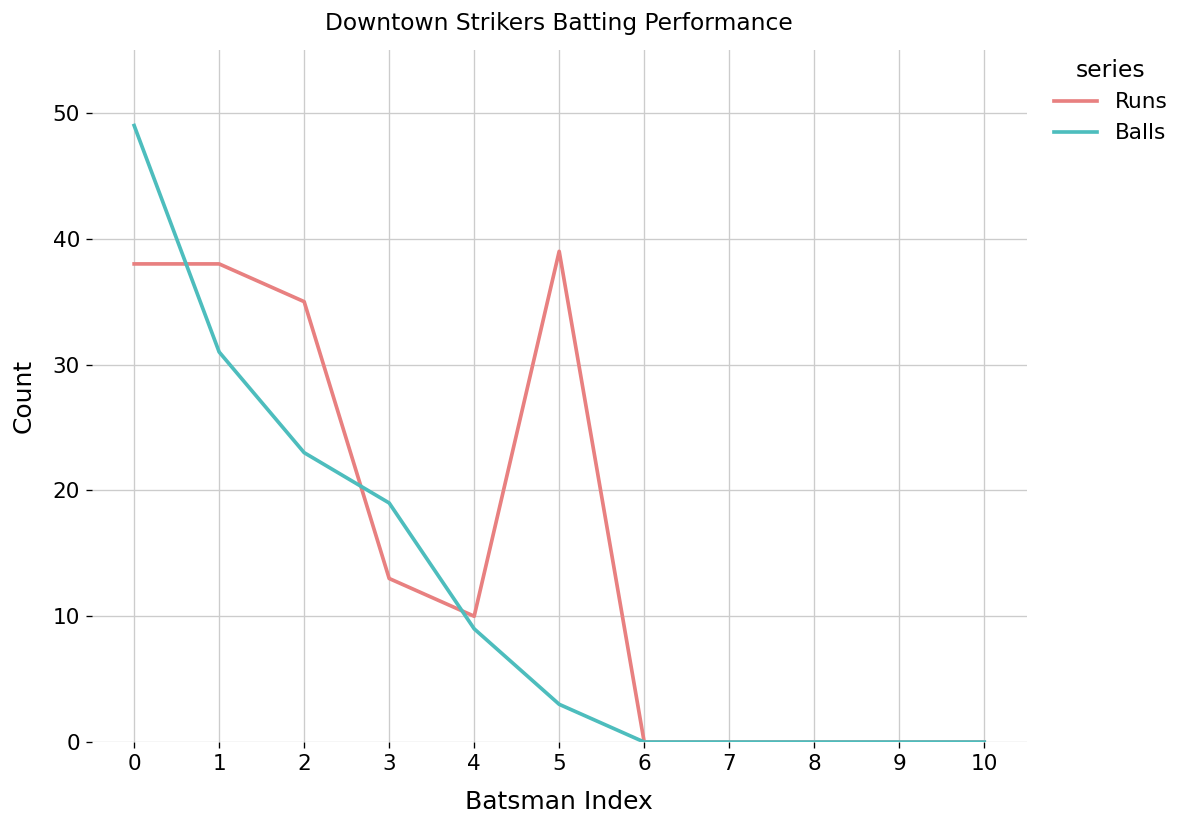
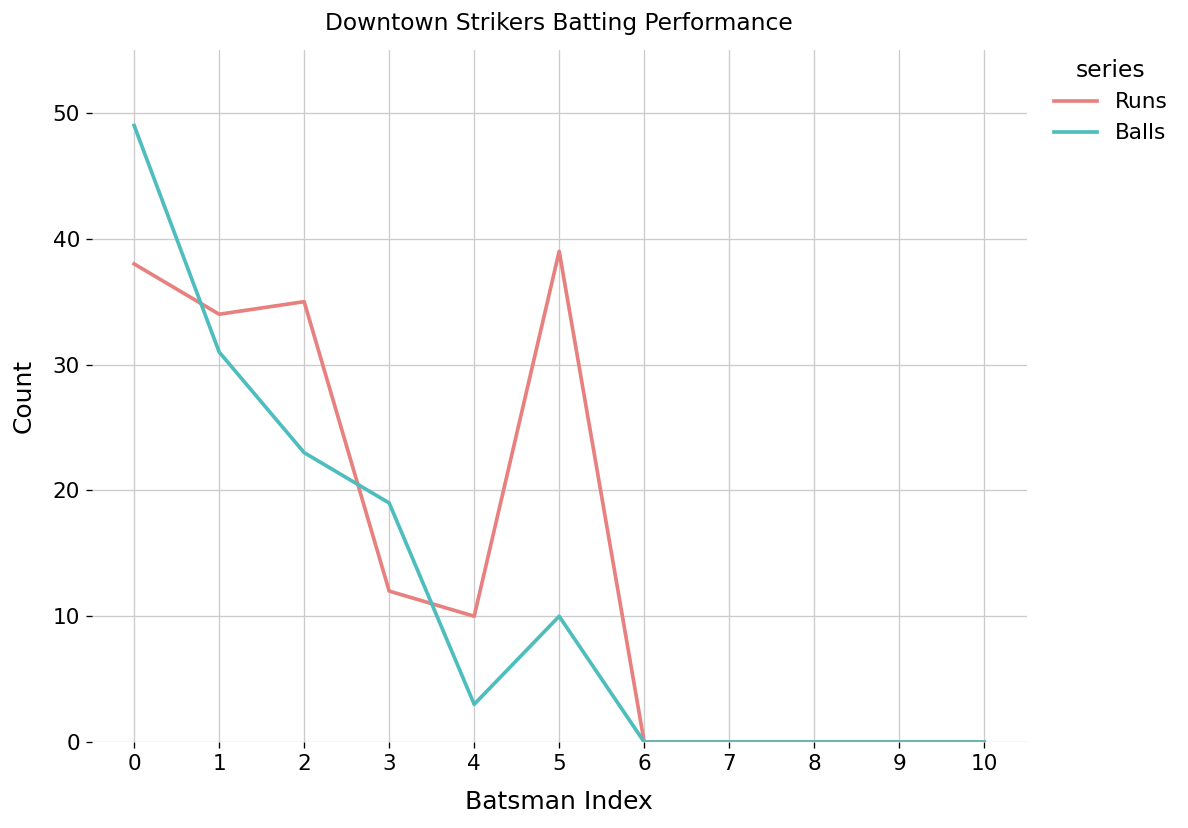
  {
    "Runs": {
      "0": 38,
-     "1": 38,
+     "1": 34,
      "2": 35,
-     "3": 13,
+     "3": 12,
      "4": 10,
      "5": 39
    },
    "Balls": {
      "0": 49,
      "1": 31,
      "2": 23,
      "3": 19,
-     "4": 9,
-     "5": 3
+     "4": 3,
+     "5": 10
    }
  }
